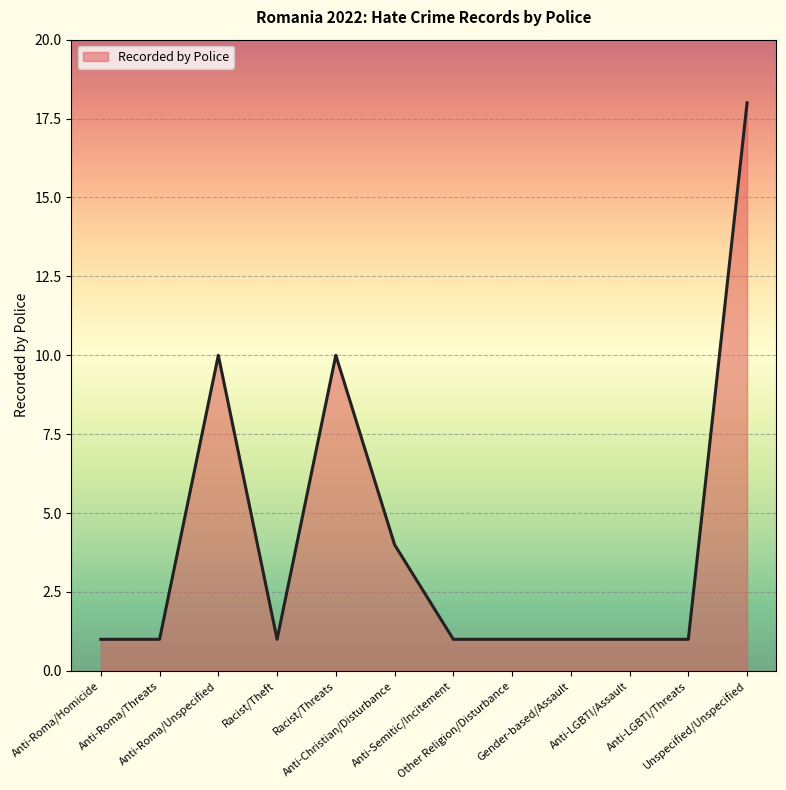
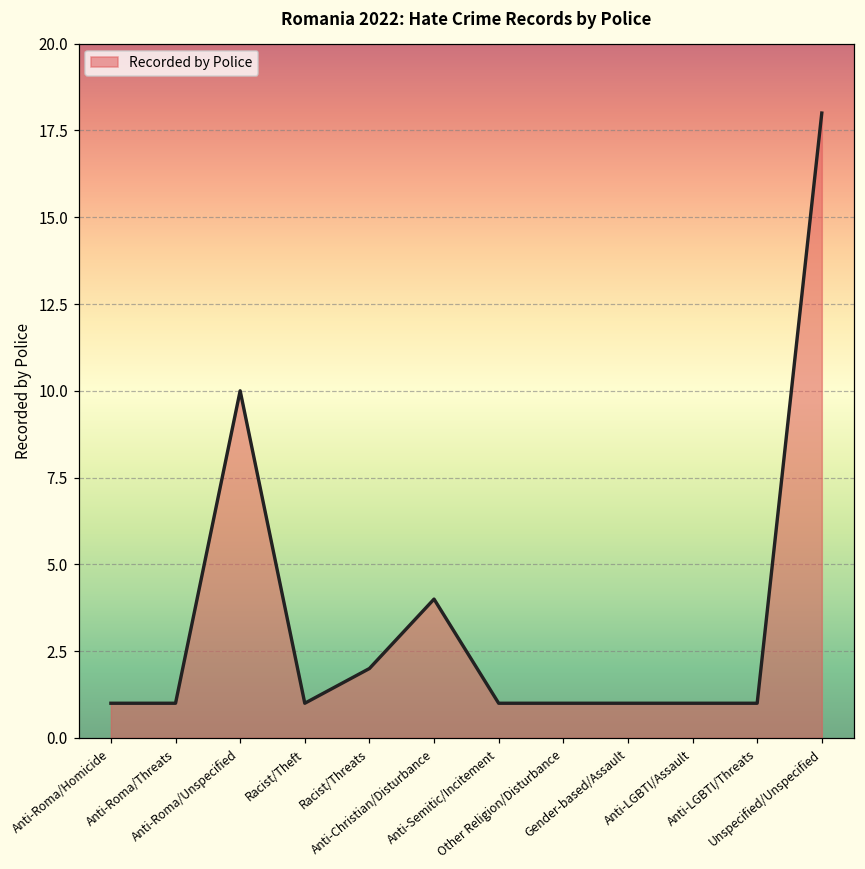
  {
    "Anti-Roma/Homicide": 1,
    "Anti-Roma/Threats": 1,
    "Anti-Roma/Unspecified": 10,
    "Racist/Theft": 1,
-   "Racist/Threats": 10,
+   "Racist/Threats": 2,
    "Anti-Christian/Disturbance": 4,
    "Anti-Semitic/Incitement": 1,
    "Other Religion/Disturbance": 1,
    "Gender-based/Assault": 1,
    "Anti-LGBTI/Assault": 1,
    "Anti-LGBTI/Threats": 1,
    "Unspecified/Unspecified": 18
  }
